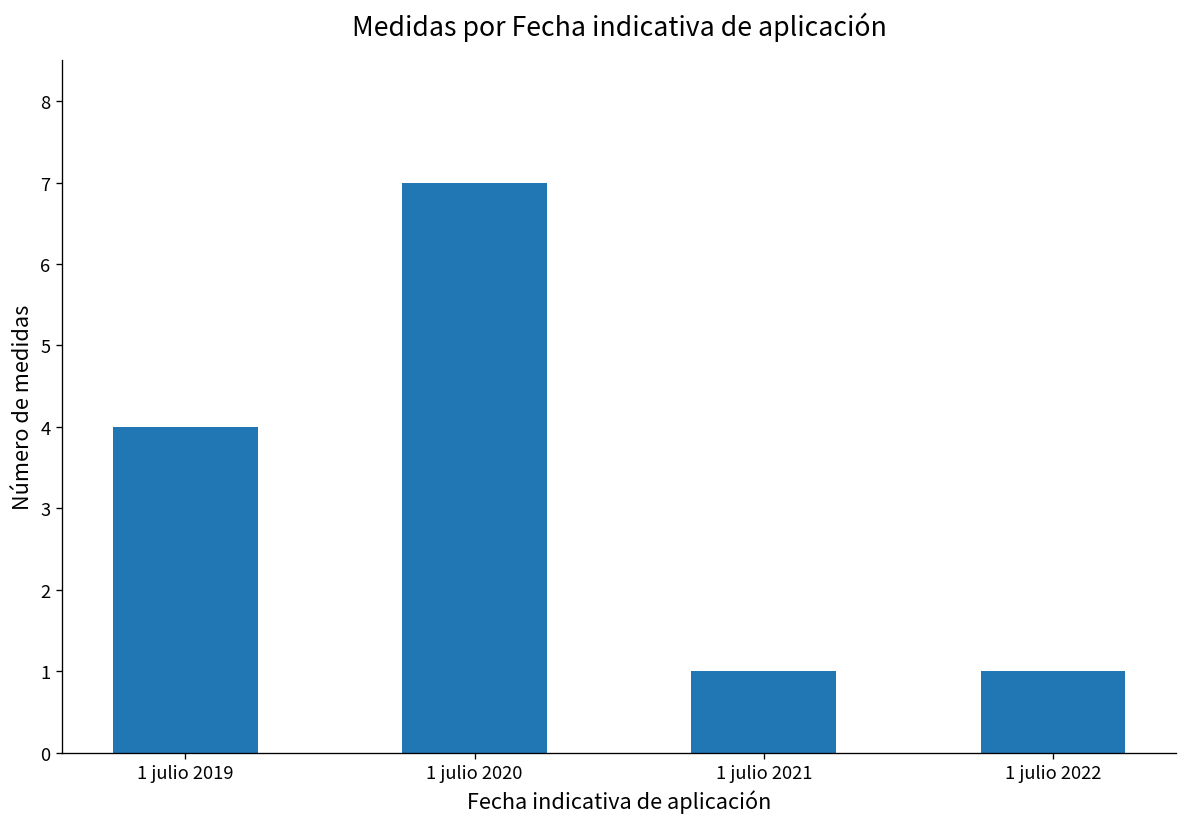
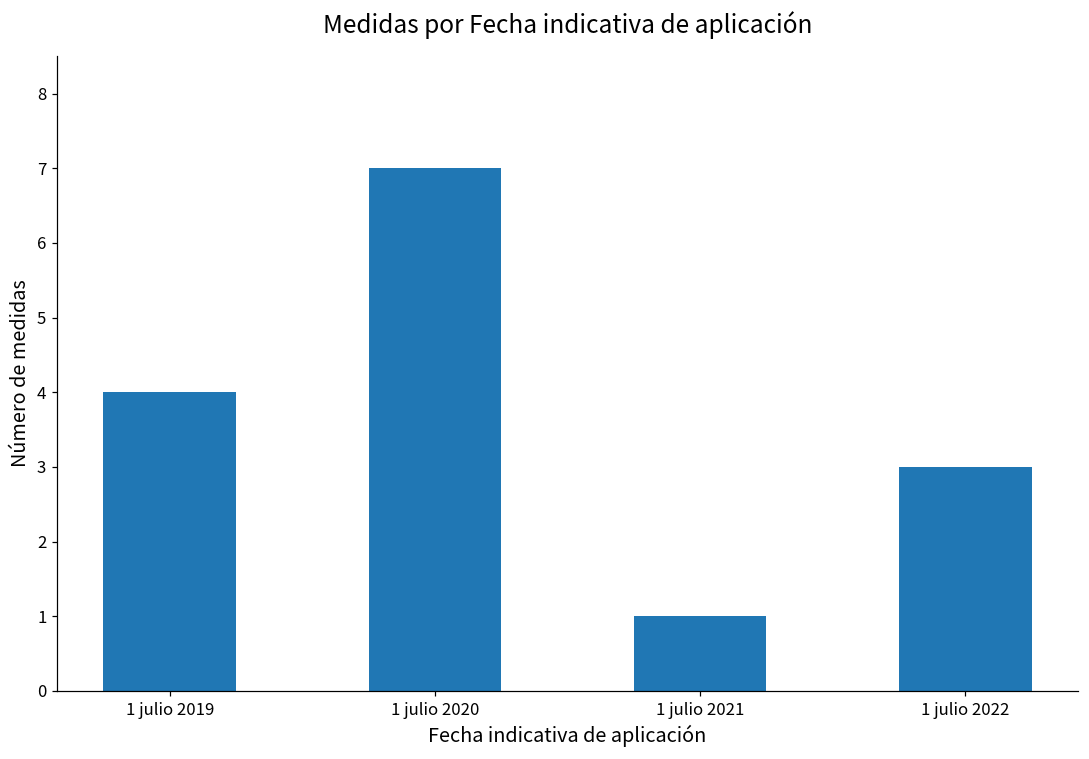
  {
    "1 julio 2019": 4,
    "1 julio 2020": 7,
    "1 julio 2021": 1,
-   "1 julio 2022": 1
+   "1 julio 2022": 3
  }
